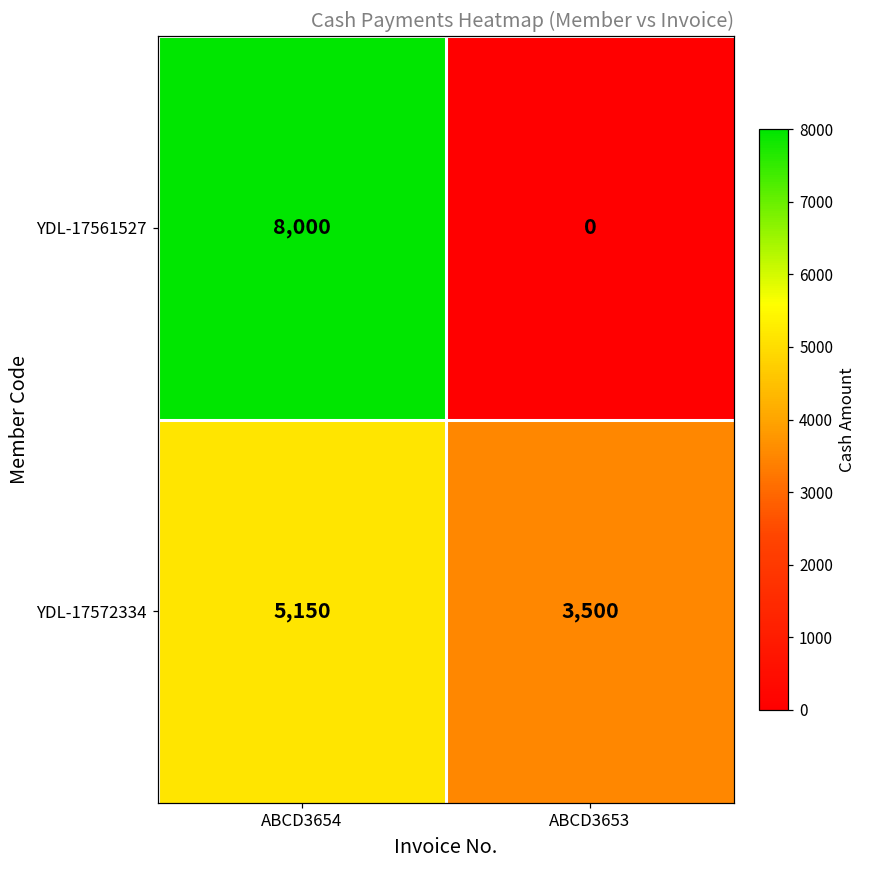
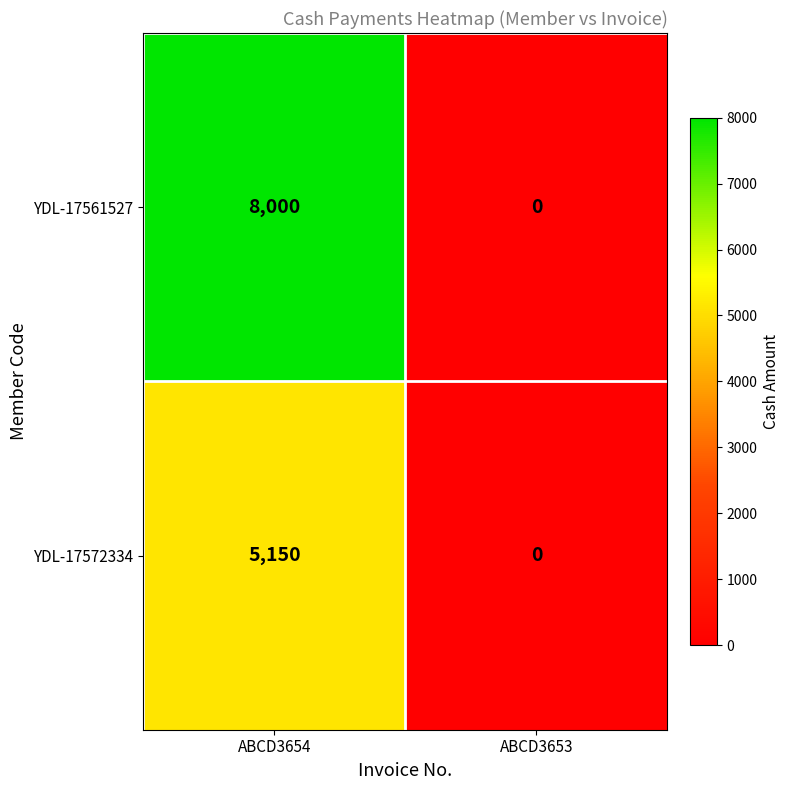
  {
    "YDL-17561527": {
      "ABCD3654": "8,000",
      "ABCD3653": "0"
    },
    "YDL-17572334": {
      "ABCD3654": "5,150",
-     "ABCD3653": "3,500"
+     "ABCD3653": "0"
    }
  }
